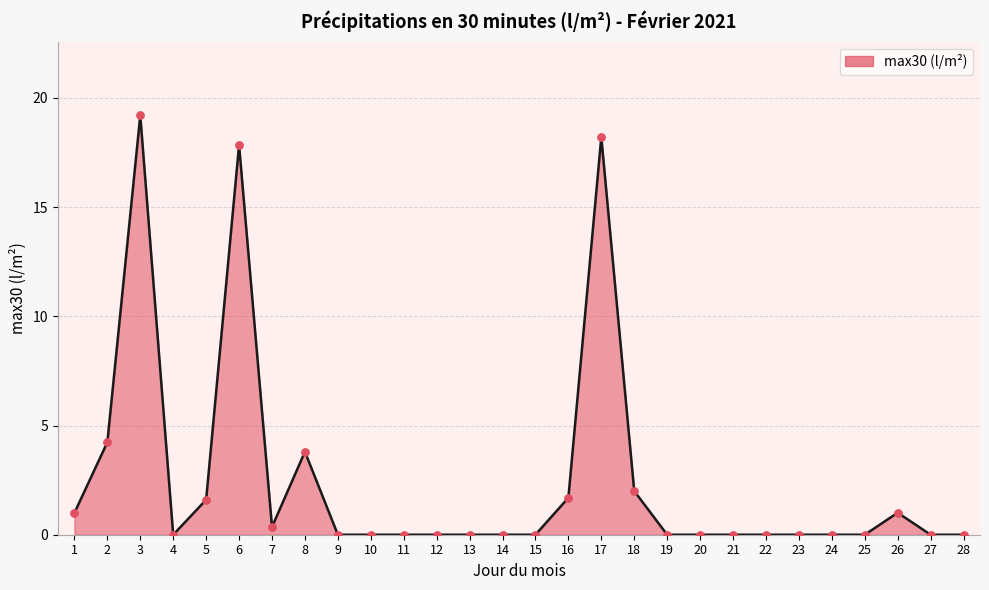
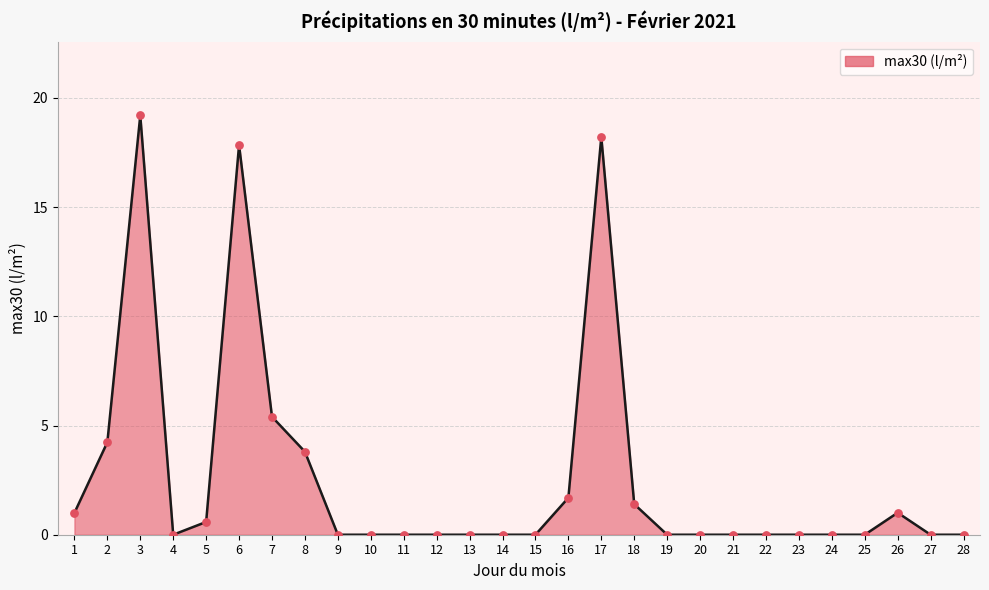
  {
    "1": 1.0,
    "2": 4.2,
    "3": 19.2,
    "4": 0.0,
-   "5": 1.6,
+   "5": 0.6,
    "6": 17.8,
-   "7": 0.4,
+   "7": 5.4,
    "8": 3.8,
    "9": 0.0,
    "10": 0.0,
    "11": 0.0,
    "12": 0.0,
    "13": 0.0,
    "14": 0.0,
    "15": 0.0,
    "16": 1.7,
    "17": 18.2,
-   "18": 2.0,
+   "18": 1.4,
    "19": 0.0,
    "20": 0.0,
    "21": 0.0,
    "22": 0.0,
    "23": 0.0,
    "24": 0.0,
    "25": 0.0,
    "26": 1.0,
    "27": 0.0,
    "28": 0.0
  }
